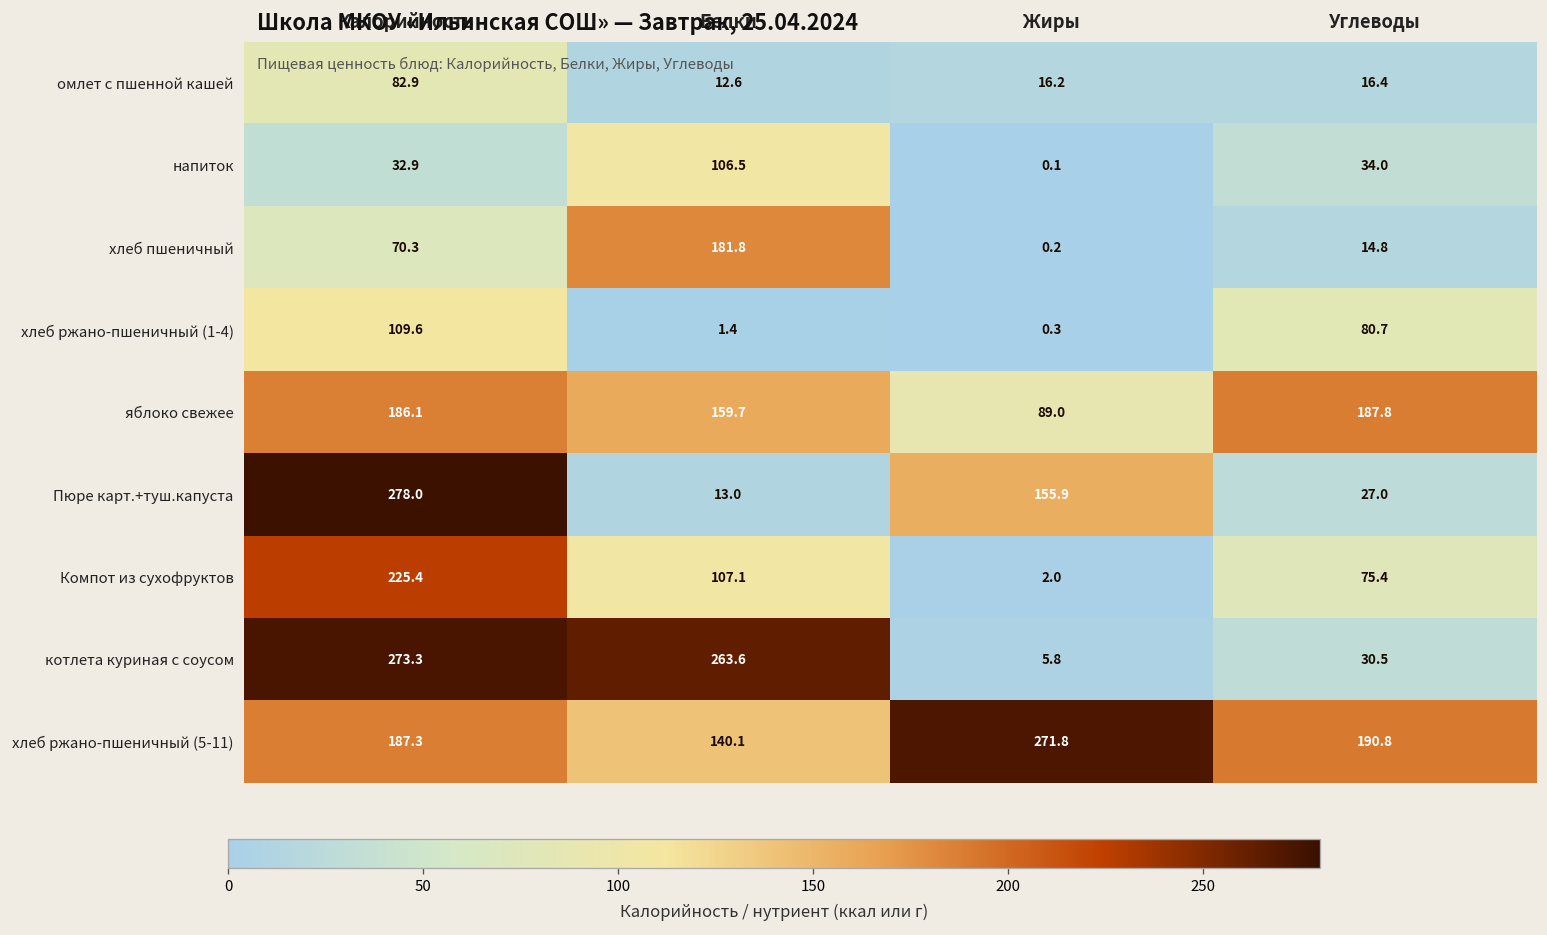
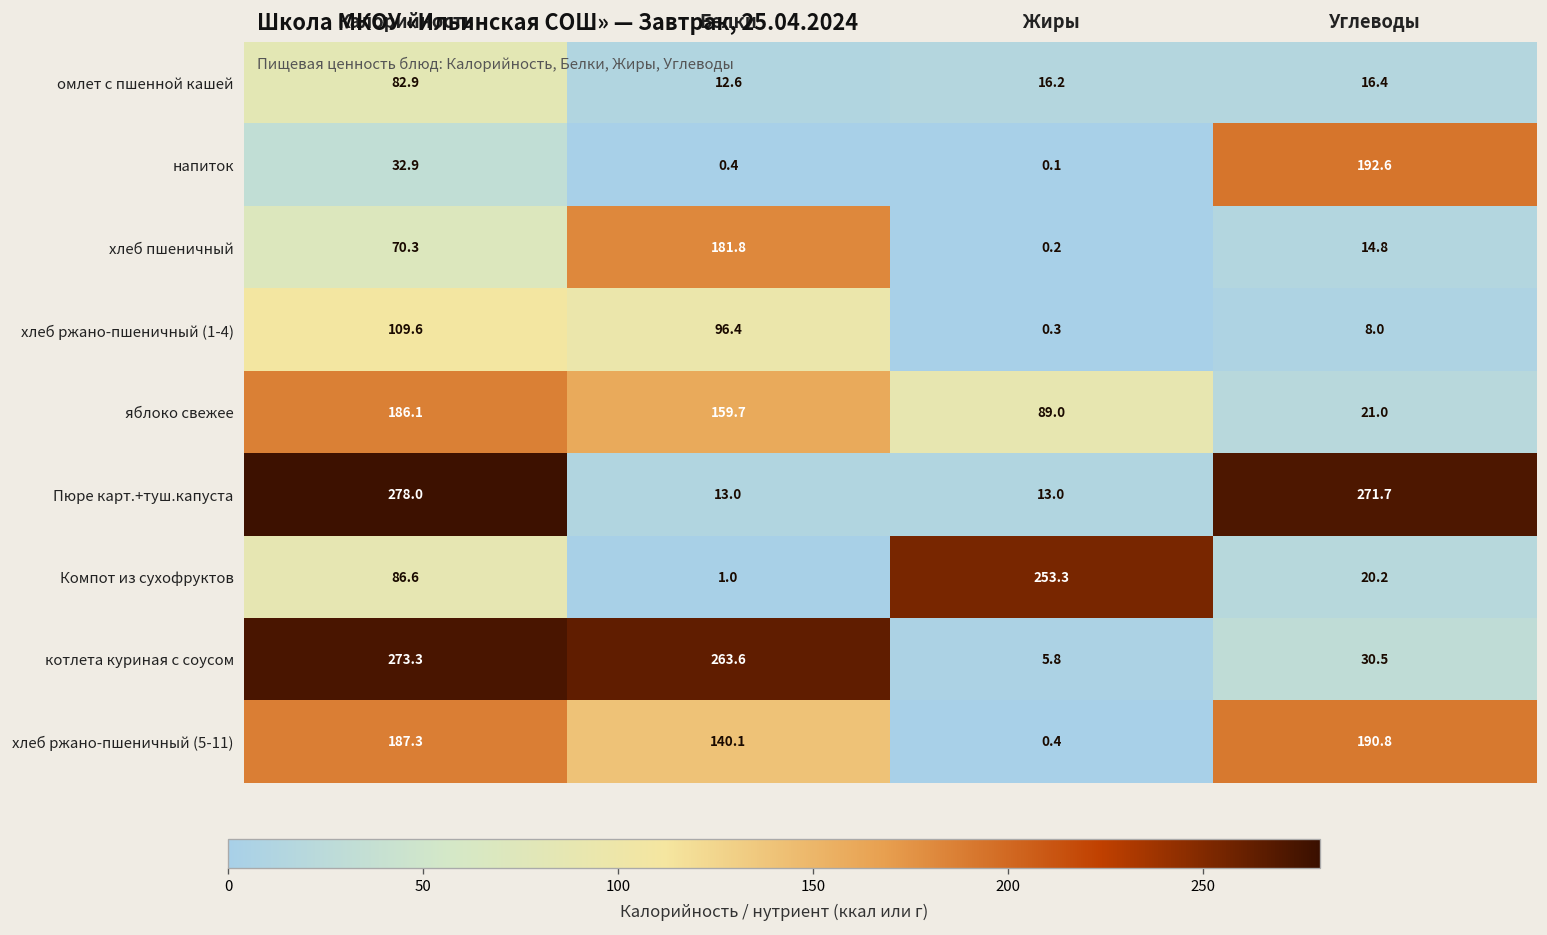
  {
    "омлет с пшенной кашей": {
      "Калорийность": 82.9,
      "Белки": 12.6,
      "Жиры": 16.2,
      "Углеводы": 16.4
    },
    "напиток": {
      "Калорийность": 32.9,
-     "Белки": 106.5,
+     "Белки": 0.4,
      "Жиры": 0.1,
-     "Углеводы": 34.0
+     "Углеводы": 192.6
    },
    "хлеб пшеничный": {
      "Калорийность": 70.3,
      "Белки": 181.8,
      "Жиры": 0.2,
      "Углеводы": 14.8
    },
    "хлеб ржано-пшеничный (1-4)": {
      "Калорийность": 109.6,
-     "Белки": 1.4,
+     "Белки": 96.4,
      "Жиры": 0.3,
-     "Углеводы": 80.7
+     "Углеводы": 8.0
    },
    "яблоко свежее": {
      "Калорийность": 186.1,
      "Белки": 159.7,
      "Жиры": 89.0,
-     "Углеводы": 187.8
+     "Углеводы": 21.0
    },
    "Пюре карт.+туш.капуста": {
      "Калорийность": 278.0,
      "Белки": 13.0,
-     "Жиры": 155.9,
-     "Углеводы": 27.0
+     "Жиры": 13.0,
+     "Углеводы": 271.7
    },
    "Компот из сухофруктов": {
-     "Калорийность": 225.4,
-     "Белки": 107.1,
-     "Жиры": 2.0,
-     "Углеводы": 75.4
+     "Калорийность": 86.6,
+     "Белки": 1.0,
+     "Жиры": 253.3,
+     "Углеводы": 20.2
    },
    "котлета куриная с соусом": {
      "Калорийность": 273.3,
      "Белки": 263.6,
      "Жиры": 5.8,
      "Углеводы": 30.5
    },
    "хлеб ржано-пшеничный (5-11)": {
      "Калорийность": 187.3,
      "Белки": 140.1,
-     "Жиры": 271.8,
+     "Жиры": 0.4,
      "Углеводы": 190.8
    }
  }
